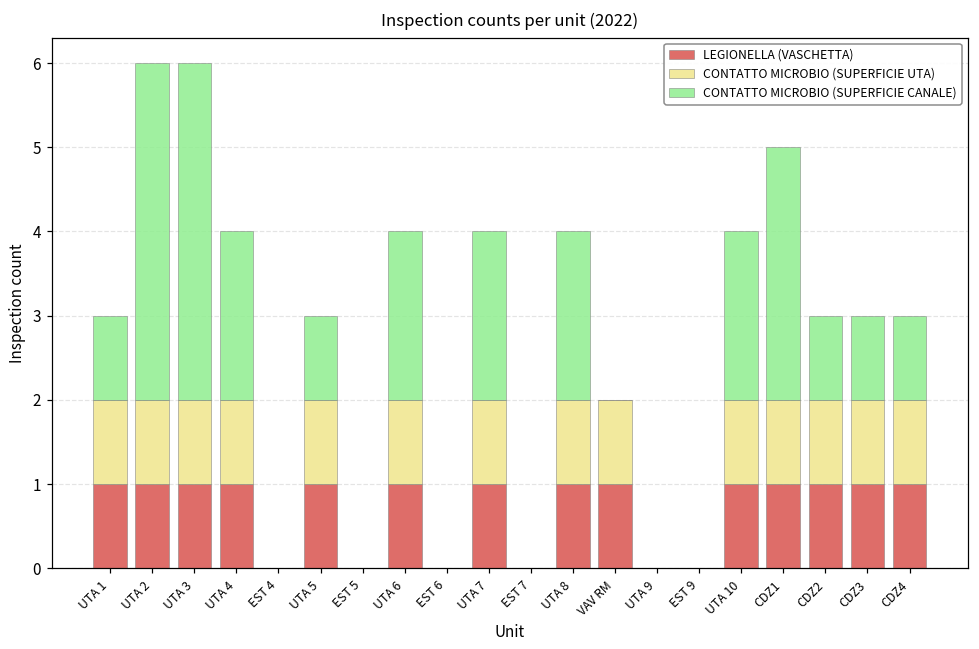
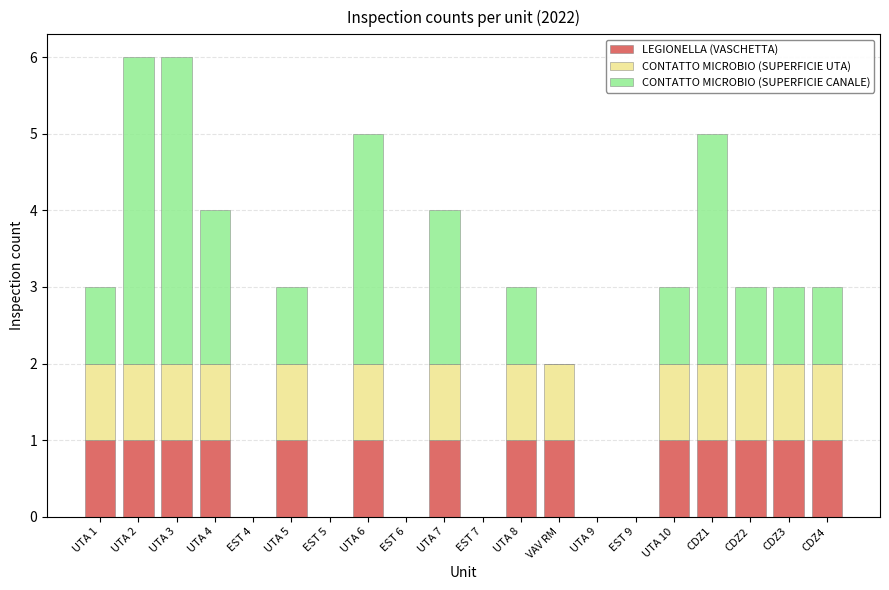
  {
    "LEGIONELLA (VASCHETTA)": {
      "UTA 1": 1,
      "UTA 2": 1,
      "UTA 3": 1,
      "UTA 4": 1,
      "EST 4": 0,
      "UTA 5": 1,
      "EST 5": 0,
      "UTA 6": 1,
      "EST 6": 0,
      "UTA 7": 1,
      "EST 7": 0,
      "UTA 8": 1,
      "VAV RM": 1,
      "UTA 9": 0,
      "EST 9": 0,
      "UTA 10": 1,
      "CDZ1": 1,
      "CDZ2": 1,
      "CDZ3": 1,
      "CDZ4": 1
    },
    "CONTATTO MICROBIO (SUPERFICIE CANALE)": {
      "UTA 1": 1,
      "UTA 2": 4,
      "UTA 3": 4,
      "UTA 4": 2,
      "EST 4": 0,
      "UTA 5": 1,
      "EST 5": 0,
-     "UTA 6": 2,
+     "UTA 6": 3,
      "EST 6": 0,
      "UTA 7": 2,
      "EST 7": 0,
-     "UTA 8": 2,
+     "UTA 8": 1,
      "VAV RM": 0,
      "UTA 9": 0,
      "EST 9": 0,
-     "UTA 10": 2,
+     "UTA 10": 1,
      "CDZ1": 3,
      "CDZ2": 1,
      "CDZ3": 1,
      "CDZ4": 1
    }
  }
